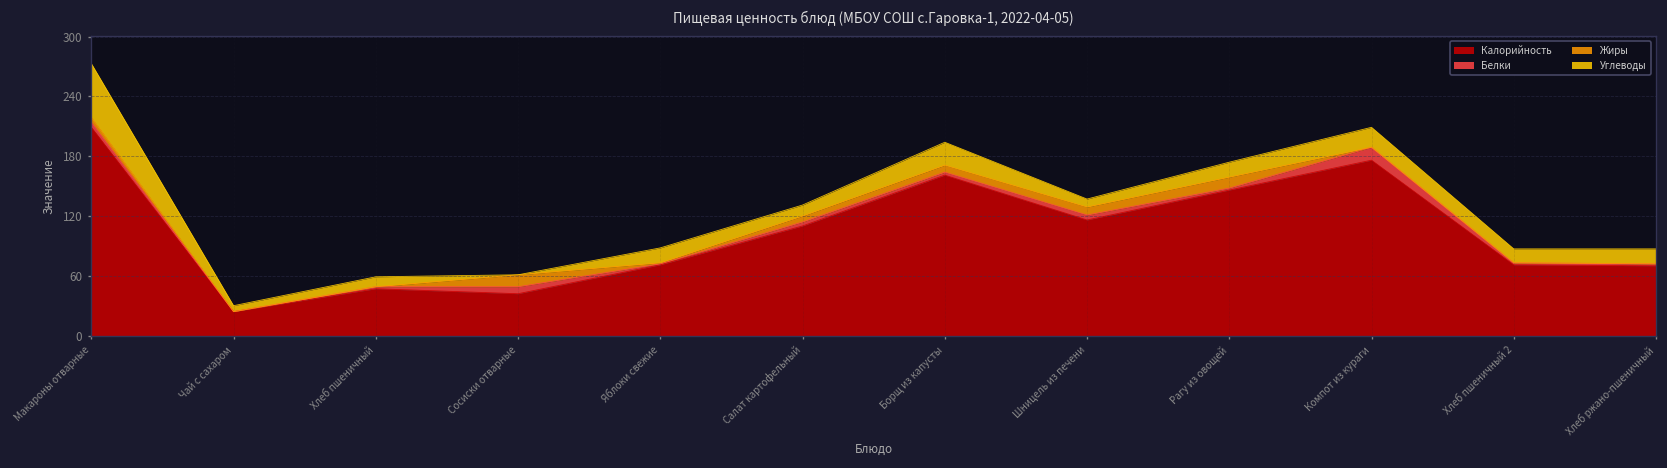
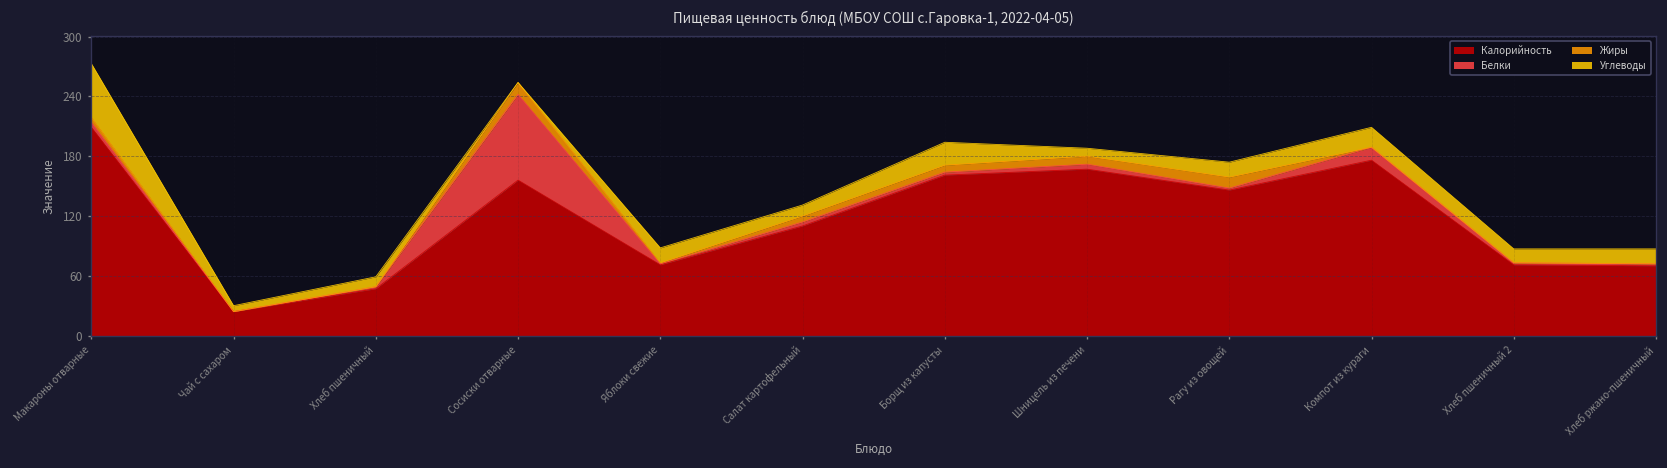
  {
    "Калорийность": {
      "Макароны отварные": 210,
-     "Сосиски отварные": 40,
+     "Сосиски отварные": 160,
      "Салат картофельный": 110,
-     "Шницель из печени": 120,
+     "Шницель из печени": 170,
      "Компот из кураги": 180
    },
    "Белки": {
      "Макароны отварные": 10,
-     "Сосиски отварные": 10,
+     "Сосиски отварные": 90,
      "Салат картофельный": 0,
      "Шницель из печени": 10
    }
  }
